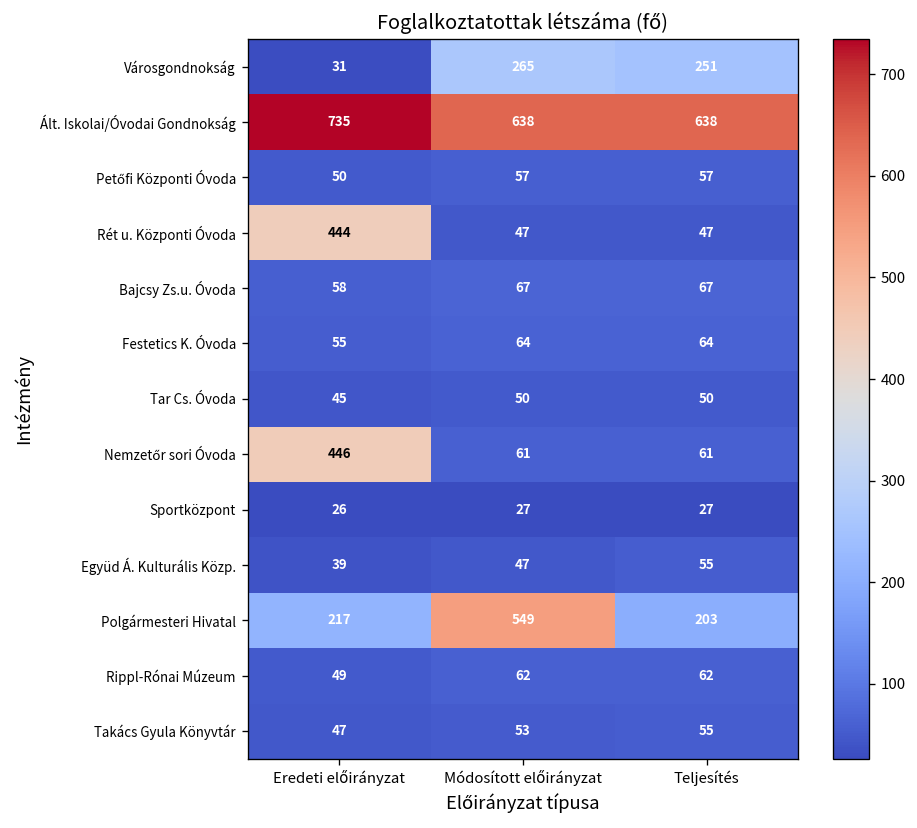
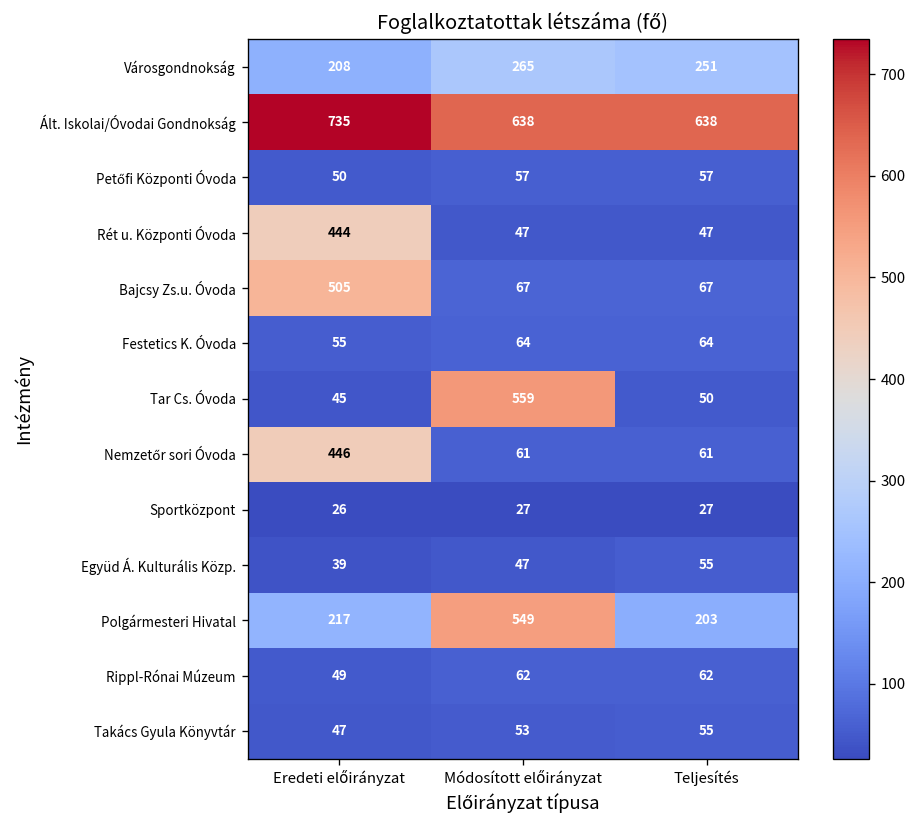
  {
    "Városgondnokság": {
-     "Eredeti előirányzat": 31,
+     "Eredeti előirányzat": 208,
      "Módosított előirányzat": 265,
      "Teljesítés": 251
    },
    "Ált. Iskolai/Óvodai Gondnokság": {
      "Eredeti előirányzat": 735,
      "Módosított előirányzat": 638,
      "Teljesítés": 638
    },
    "Petőfi Központi Óvoda": {
      "Eredeti előirányzat": 50,
      "Módosított előirányzat": 57,
      "Teljesítés": 57
    },
    "Rét u. Központi Óvoda": {
      "Eredeti előirányzat": 444,
      "Módosított előirányzat": 47,
      "Teljesítés": 47
    },
    "Bajcsy Zs.u. Óvoda": {
-     "Eredeti előirányzat": 58,
+     "Eredeti előirányzat": 505,
      "Módosított előirányzat": 67,
      "Teljesítés": 67
    },
    "Festetics K. Óvoda": {
      "Eredeti előirányzat": 55,
      "Módosított előirányzat": 64,
      "Teljesítés": 64
    },
    "Tar Cs. Óvoda": {
      "Eredeti előirányzat": 45,
-     "Módosított előirányzat": 50,
+     "Módosított előirányzat": 559,
      "Teljesítés": 50
    },
    "Nemzetőr sori Óvoda": {
      "Eredeti előirányzat": 446,
      "Módosított előirányzat": 61,
      "Teljesítés": 61
    },
    "Sportközpont": {
      "Eredeti előirányzat": 26,
      "Módosított előirányzat": 27,
      "Teljesítés": 27
    },
    "Együd Á. Kulturális Közp.": {
      "Eredeti előirányzat": 39,
      "Módosított előirányzat": 47,
      "Teljesítés": 55
    },
    "Polgármesteri Hivatal": {
      "Eredeti előirányzat": 217,
      "Módosított előirányzat": 549,
      "Teljesítés": 203
    },
    "Rippl-Rónai Múzeum": {
      "Eredeti előirányzat": 49,
      "Módosított előirányzat": 62,
      "Teljesítés": 62
    },
    "Takács Gyula Könyvtár": {
      "Eredeti előirányzat": 47,
      "Módosított előirányzat": 53,
      "Teljesítés": 55
    }
  }
